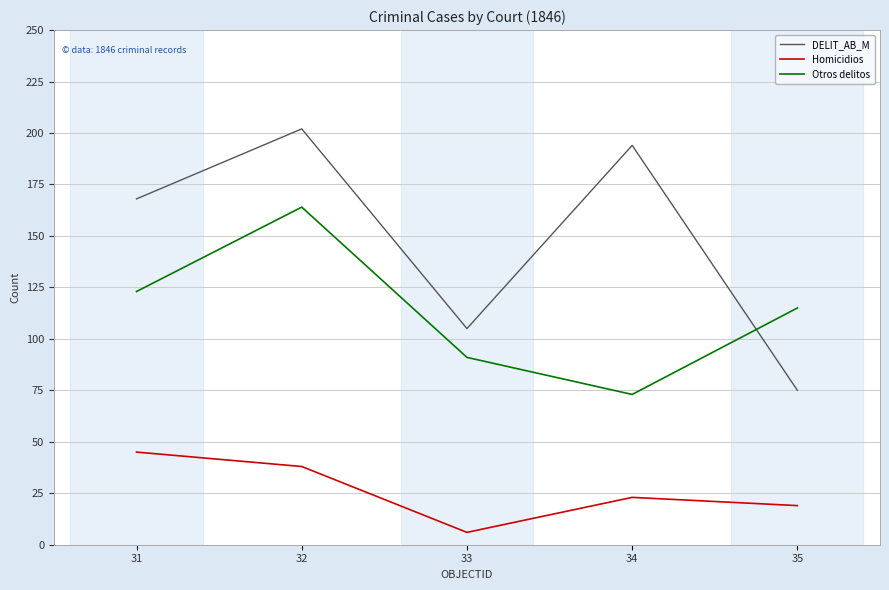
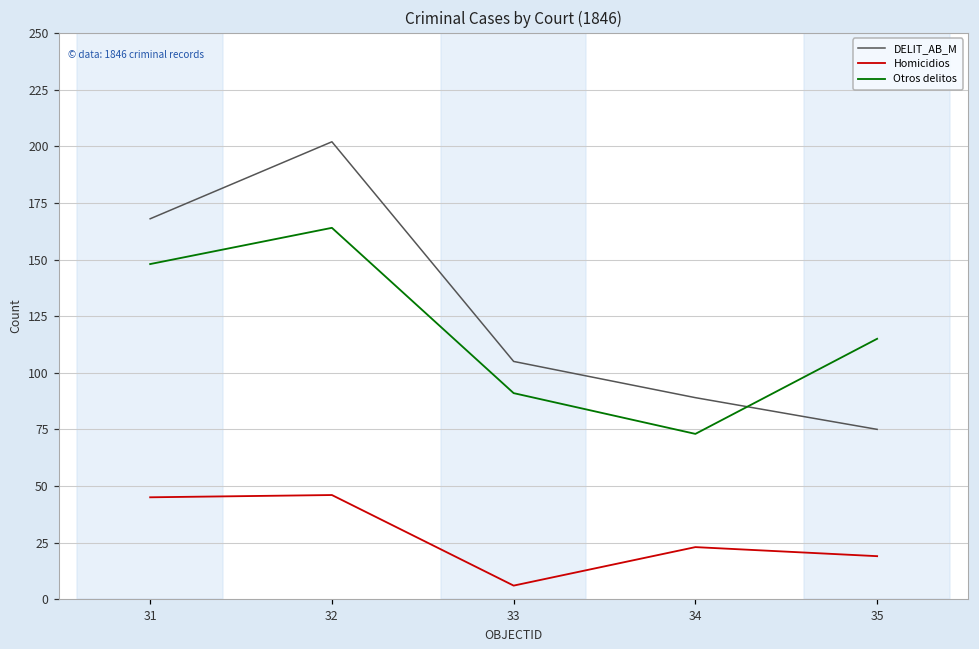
  {
    "DELIT_AB_M": {
      "31": 168,
      "32": 202,
      "33": 105,
-     "34": 194,
+     "34": 89,
      "35": 75
    },
    "Homicidios": {
      "31": 45,
-     "32": 38,
+     "32": 46,
      "33": 6,
      "34": 23,
      "35": 19
    },
    "Otros delitos": {
-     "31": 123,
+     "31": 148,
      "32": 164,
      "33": 91,
      "34": 73,
      "35": 115
    }
  }
